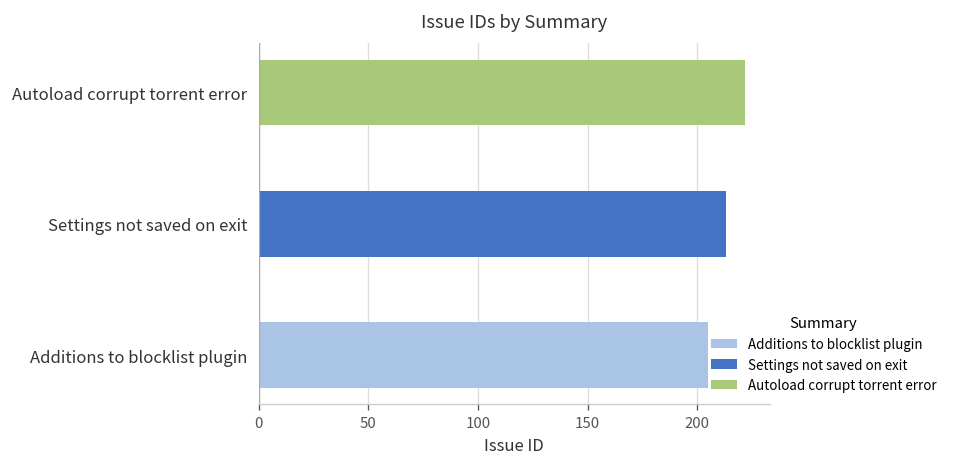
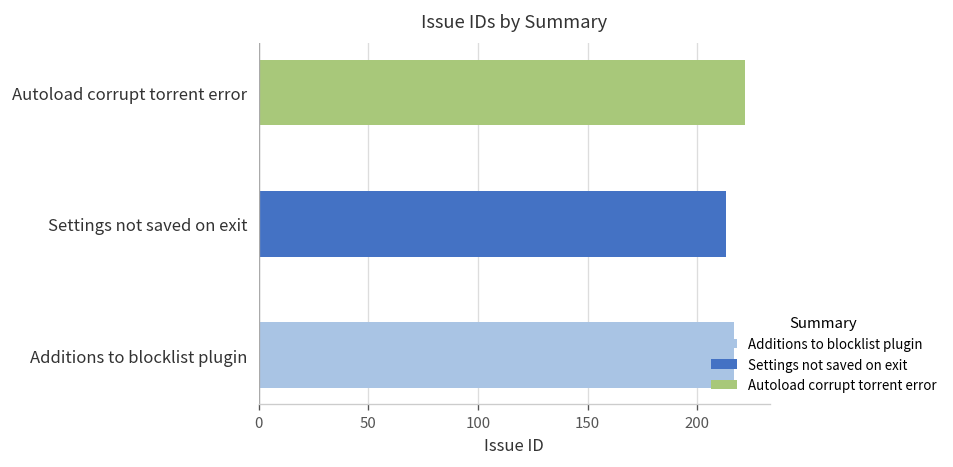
  {
    "Autoload corrupt torrent error": 222,
    "Settings not saved on exit": 213,
-   "Additions to blocklist plugin": 205
+   "Additions to blocklist plugin": 217
  }
